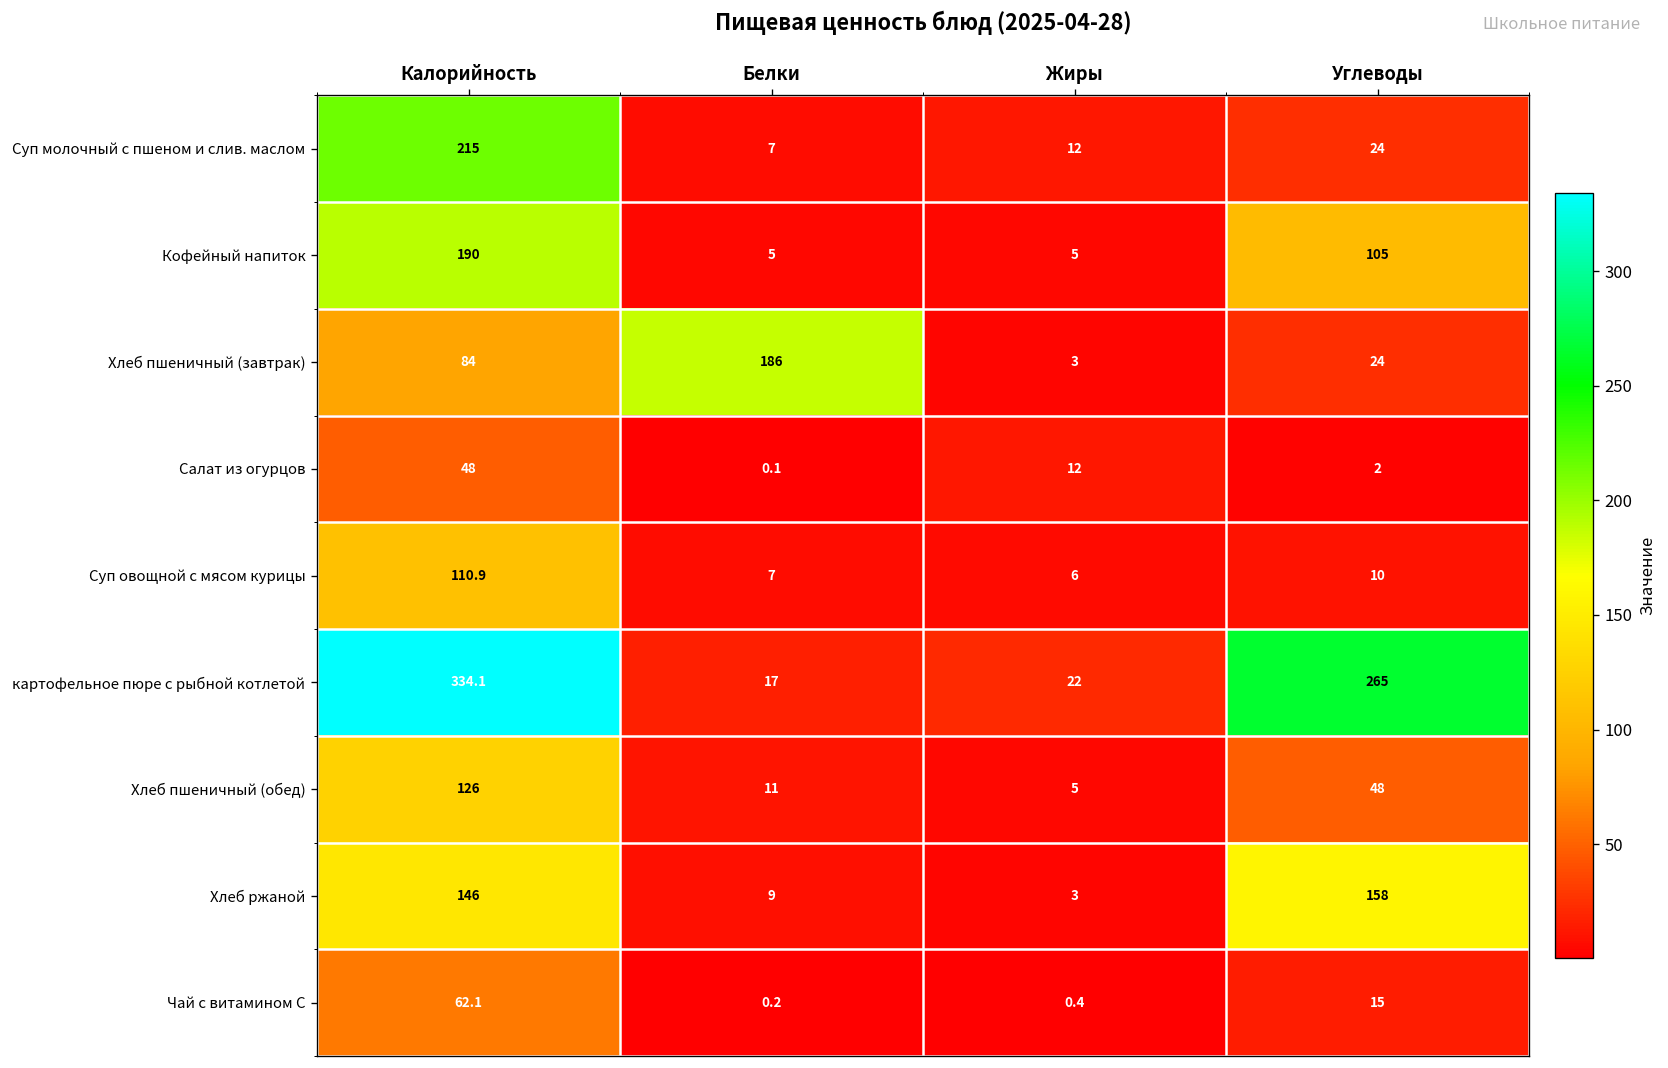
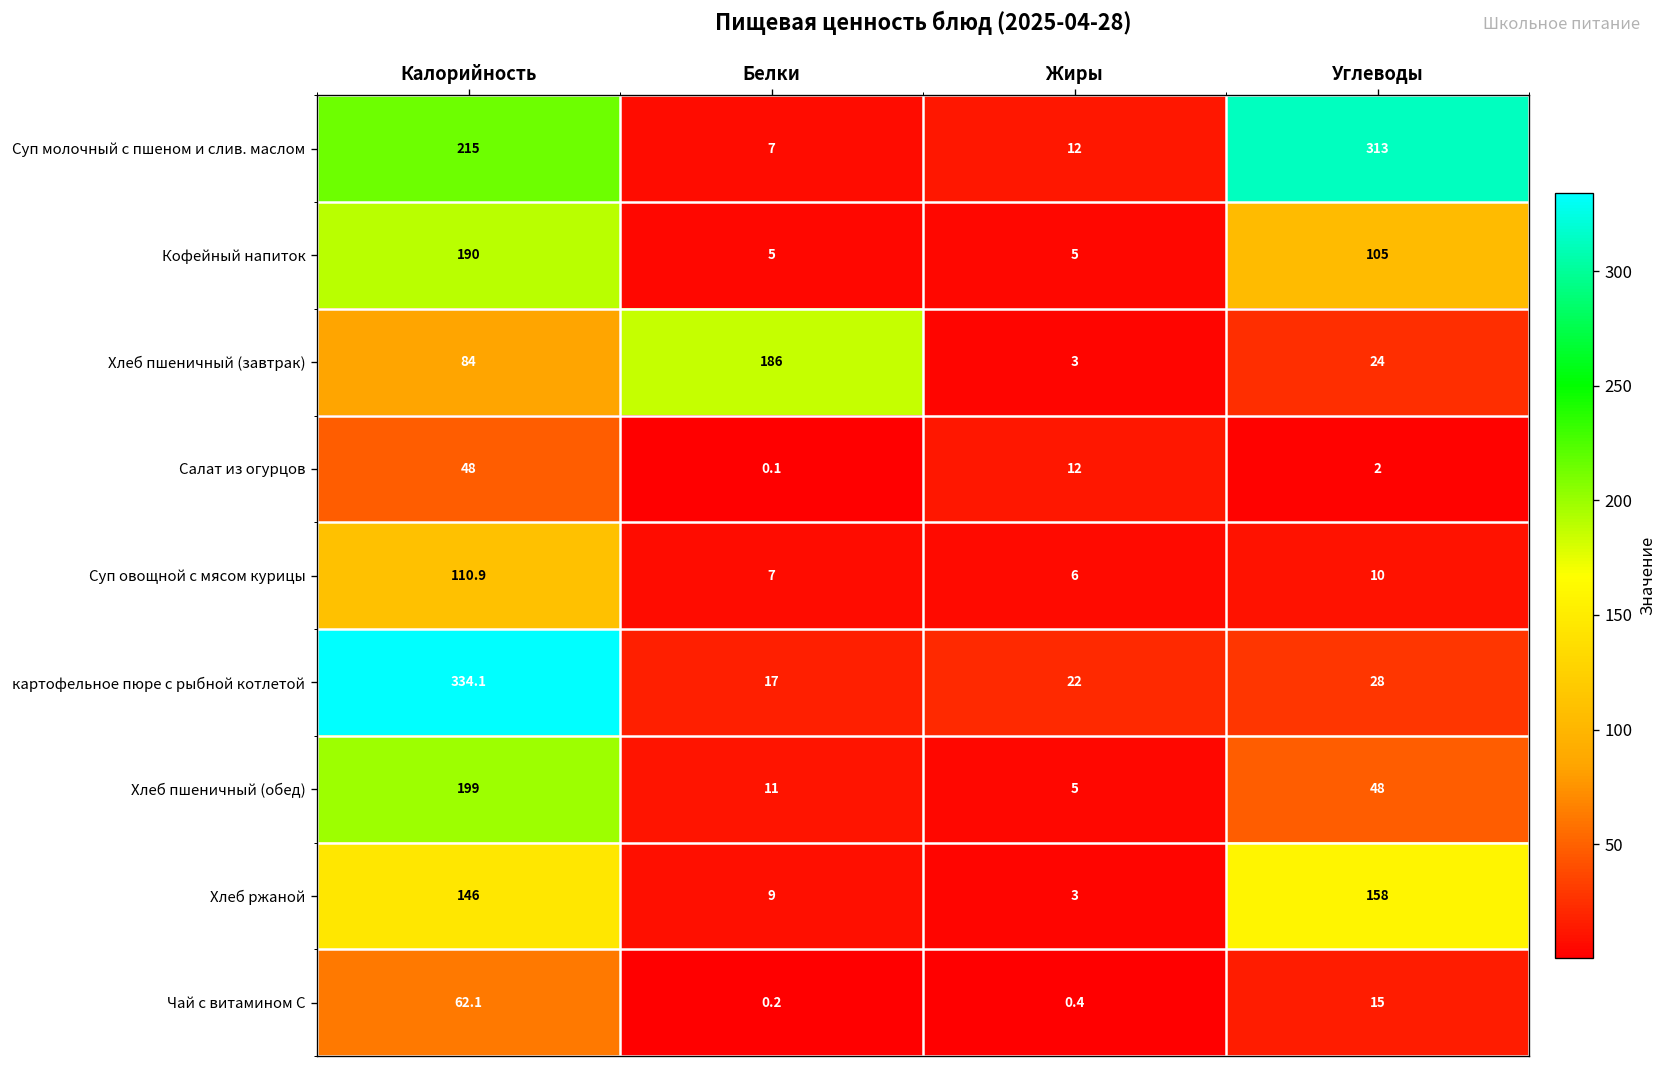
  {
    "Суп молочный с пшеном и слив. маслом": {
      "Калорийность": 215,
      "Белки": 7,
      "Жиры": 12,
-     "Углеводы": 24
+     "Углеводы": 313
    },
    "Кофейный напиток": {
      "Калорийность": 190,
      "Белки": 5,
      "Жиры": 5,
      "Углеводы": 105
    },
    "Хлеб пшеничный (завтрак)": {
      "Калорийность": 84,
      "Белки": 186,
      "Жиры": 3,
      "Углеводы": 24
    },
    "Салат из огурцов": {
      "Калорийность": 48,
      "Белки": 0.1,
      "Жиры": 12,
      "Углеводы": 2
    },
    "Суп овощной с мясом курицы": {
      "Калорийность": 110.9,
      "Белки": 7,
      "Жиры": 6,
      "Углеводы": 10
    },
    "картофельное пюре с рыбной котлетой": {
      "Калорийность": 334.1,
      "Белки": 17,
      "Жиры": 22,
-     "Углеводы": 265
+     "Углеводы": 28
    },
    "Хлеб пшеничный (обед)": {
-     "Калорийность": 126,
+     "Калорийность": 199,
      "Белки": 11,
      "Жиры": 5,
      "Углеводы": 48
    },
    "Хлеб ржаной": {
      "Калорийность": 146,
      "Белки": 9,
      "Жиры": 3,
      "Углеводы": 158
    },
    "Чай с витамином С": {
      "Калорийность": 62.1,
      "Белки": 0.2,
      "Жиры": 0.4,
      "Углеводы": 15
    }
  }
